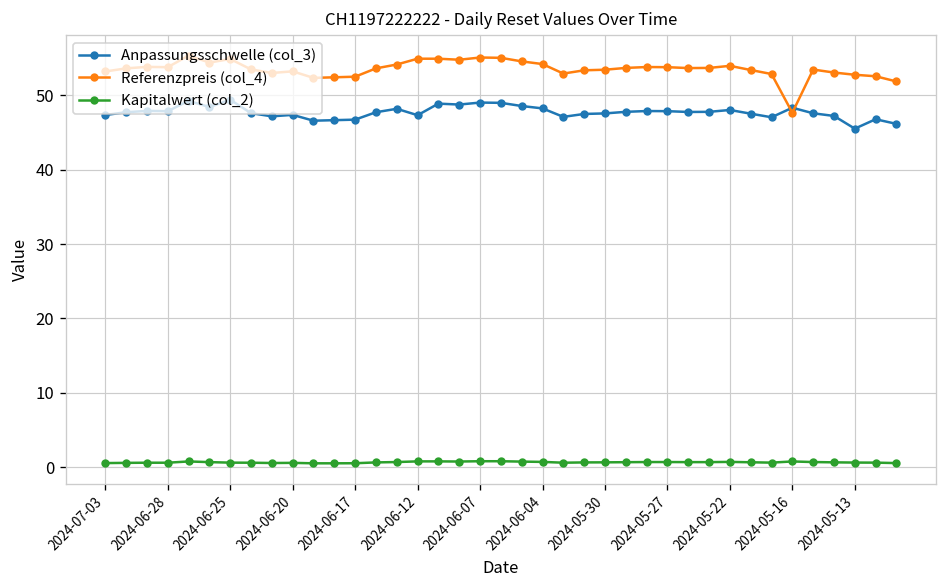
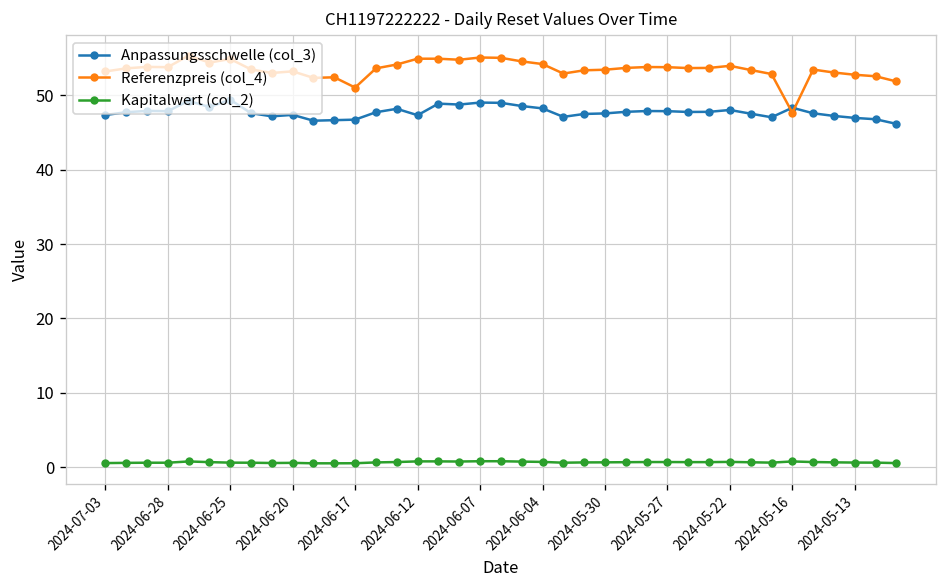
  {
    "Anpassungsschwelle (col_3)": {
      "2024-06-17": 47,
      "2024-06-12": 47,
      "2024-06-07": 49,
      "2024-06-04": 48,
      "2024-05-30": 48,
      "2024-05-27": 48,
      "2024-05-22": 48,
      "2024-05-16": 48,
-     "2024-05-13": 46
+     "2024-05-13": 47
    },
    "Referenzpreis (col_4)": {
-     "2024-06-17": 53,
+     "2024-06-17": 51,
      "2024-06-12": 55,
      "2024-06-07": 55,
      "2024-06-04": 54,
      "2024-05-30": 53,
      "2024-05-27": 54,
      "2024-05-22": 54,
      "2024-05-16": 48,
      "2024-05-13": 53
    },
    "Kapitalwert (col_2)": {
      "2024-07-03": 1,
      "2024-06-28": 1,
      "2024-06-25": 1,
      "2024-06-20": 1,
      "2024-06-17": 1,
      "2024-06-12": 1,
      "2024-06-07": 1,
      "2024-06-04": 1,
      "2024-05-30": 1,
      "2024-05-27": 1,
      "2024-05-22": 1,
      "2024-05-16": 1,
      "2024-05-13": 1
    }
  }
